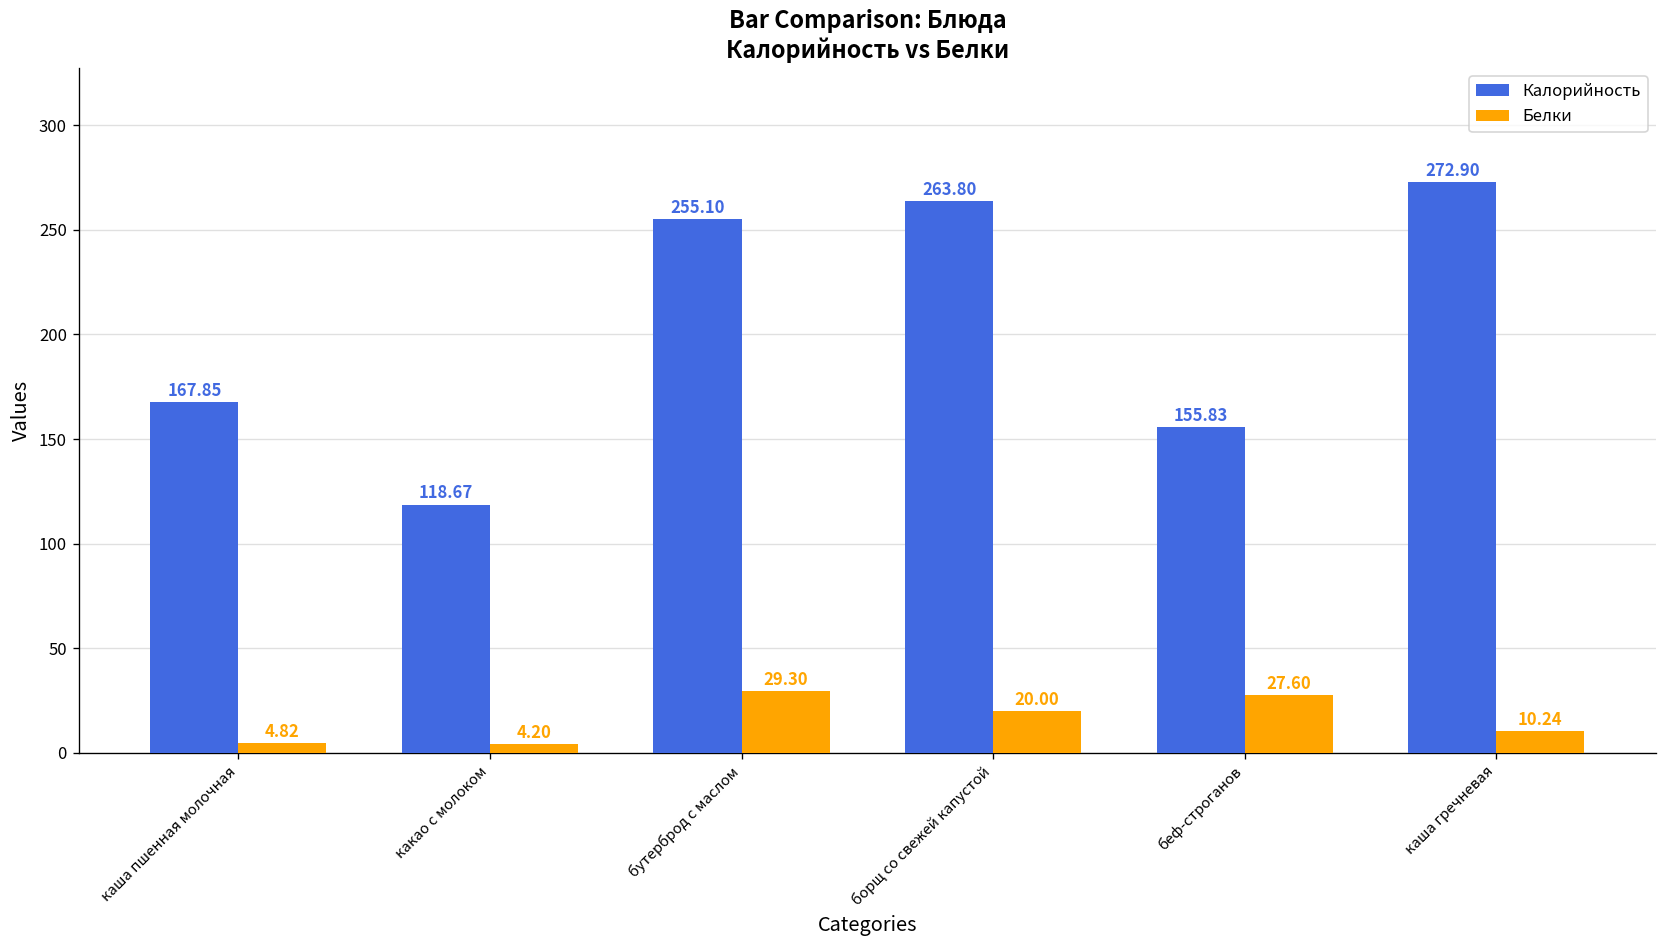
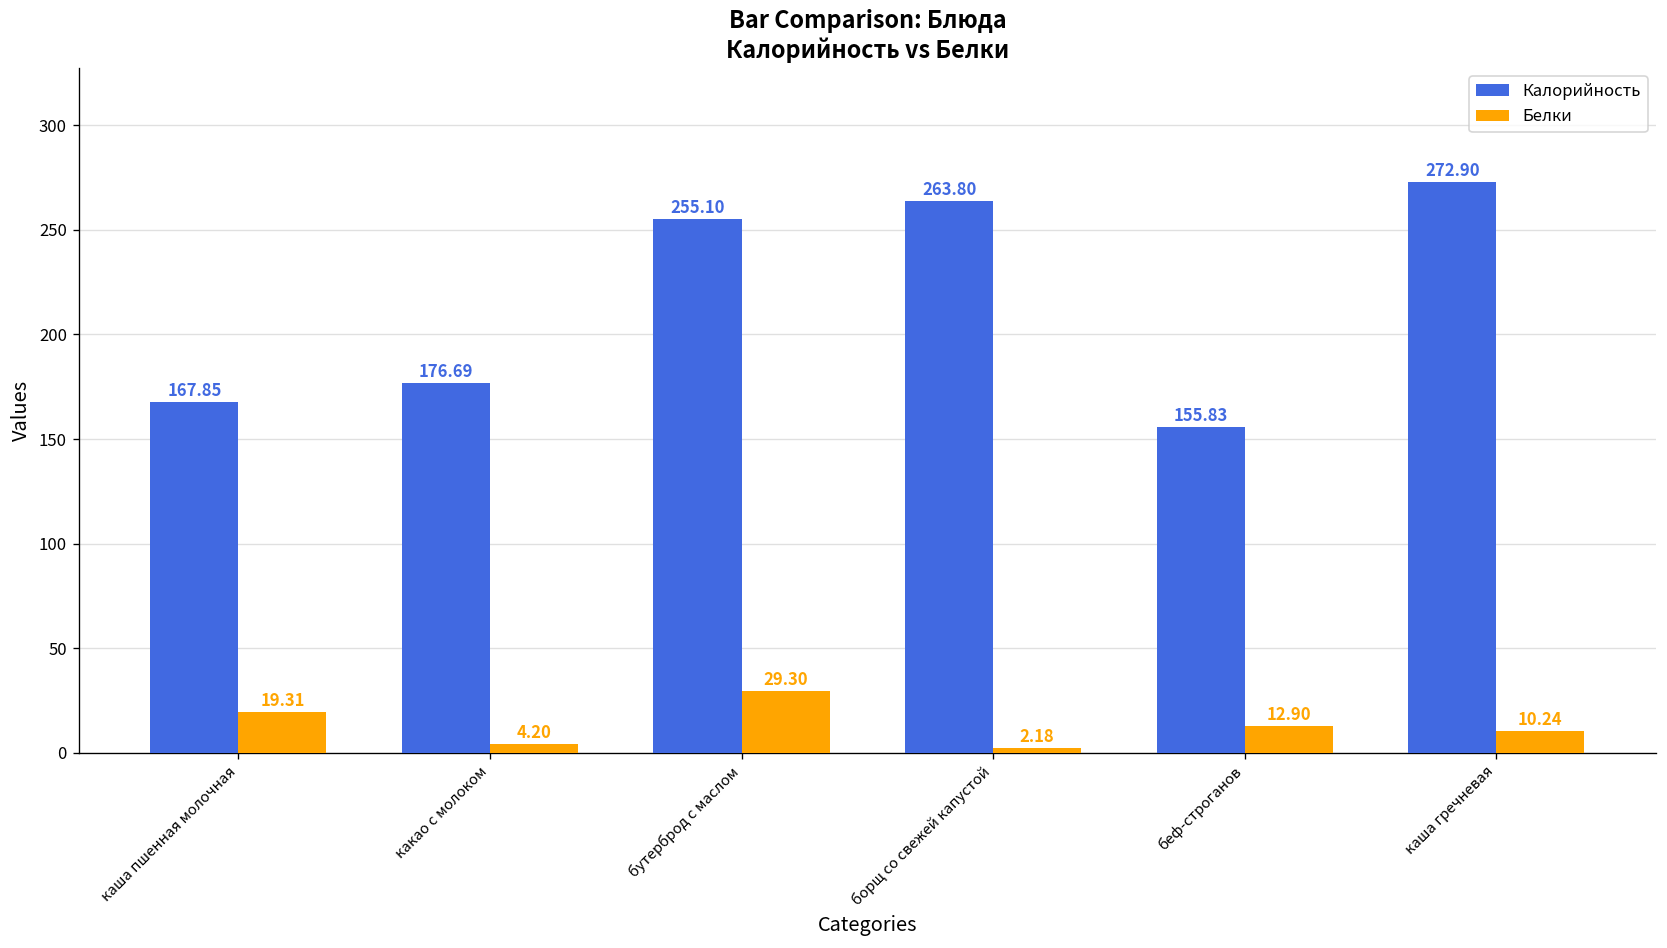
  {
    "Калорийность": {
      "каша пшенная молочная": 167.85,
-     "какао с молоком": 118.67,
+     "какао с молоком": 176.69,
      "бутерброд с маслом": 255.10,
      "борщ со свежей капустой": 263.80,
      "беф-строганов": 155.83,
      "каша гречневая": 272.90
    },
    "Белки": {
-     "каша пшенная молочная": 4.82,
+     "каша пшенная молочная": 19.31,
      "какао с молоком": 4.20,
      "бутерброд с маслом": 29.30,
-     "борщ со свежей капустой": 20.00,
-     "беф-строганов": 27.60,
+     "борщ со свежей капустой": 2.18,
+     "беф-строганов": 12.90,
      "каша гречневая": 10.24
    }
  }
